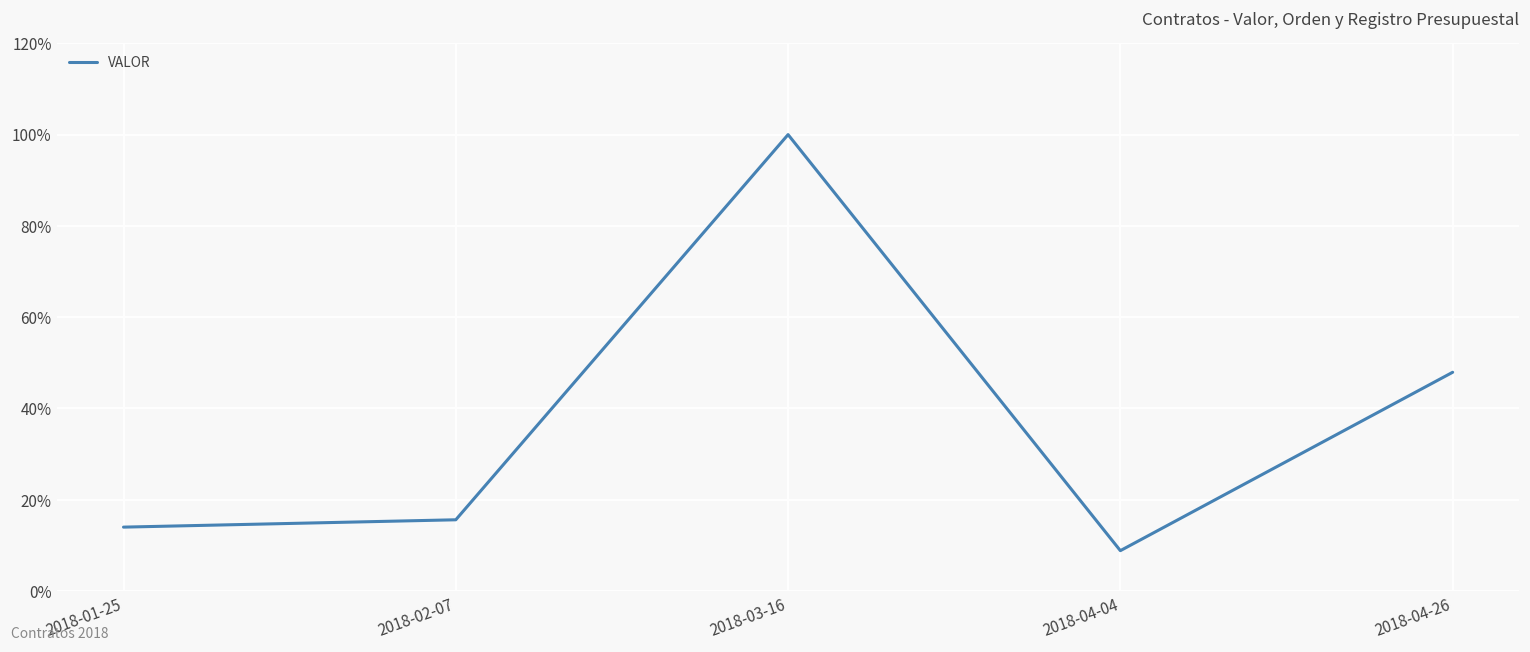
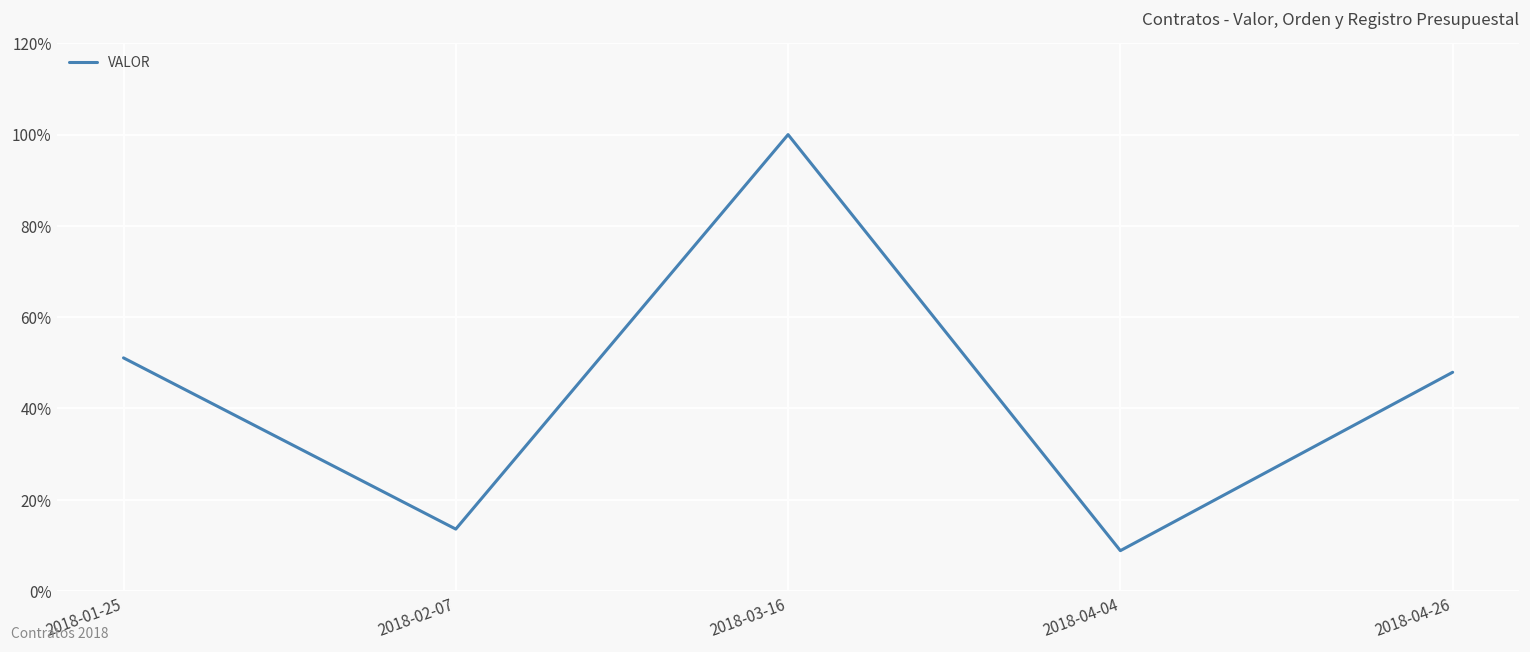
  {
-   "2018-01-25": "14%",
-   "2018-02-07": "16%",
+   "2018-01-25": "51%",
+   "2018-02-07": "14%",
    "2018-03-16": "100%",
    "2018-04-04": "9%",
    "2018-04-26": "48%"
  }
